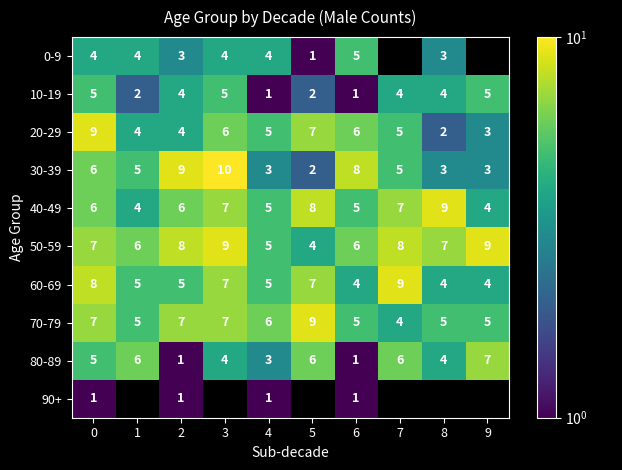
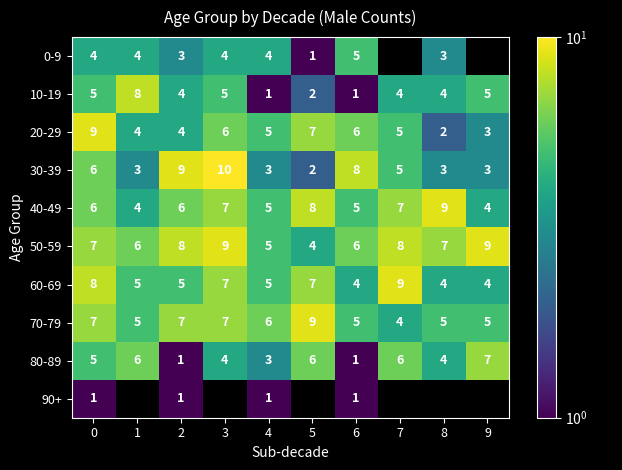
  {
    "0-9": {
      "0": 4,
      "1": 4,
      "2": 3,
      "3": 4,
      "4": 4,
      "5": 1,
      "6": 5,
      "8": 3
    },
    "10-19": {
      "0": 5,
-     "1": 2,
+     "1": 8,
      "2": 4,
      "3": 5,
      "4": 1,
      "5": 2,
      "6": 1,
      "7": 4,
      "8": 4,
      "9": 5
    },
    "20-29": {
      "0": 9,
      "1": 4,
      "2": 4,
      "3": 6,
      "4": 5,
      "5": 7,
      "6": 6,
      "7": 5,
      "8": 2,
      "9": 3
    },
    "30-39": {
      "0": 6,
-     "1": 5,
+     "1": 3,
      "2": 9,
      "3": 10,
      "4": 3,
      "5": 2,
      "6": 8,
      "7": 5,
      "8": 3,
      "9": 3
    },
    "40-49": {
      "0": 6,
      "1": 4,
      "2": 6,
      "3": 7,
      "4": 5,
      "5": 8,
      "6": 5,
      "7": 7,
      "8": 9,
      "9": 4
    },
    "50-59": {
      "0": 7,
      "1": 6,
      "2": 8,
      "3": 9,
      "4": 5,
      "5": 4,
      "6": 6,
      "7": 8,
      "8": 7,
      "9": 9
    },
    "60-69": {
      "0": 8,
      "1": 5,
      "2": 5,
      "3": 7,
      "4": 5,
      "5": 7,
      "6": 4,
      "7": 9,
      "8": 4,
      "9": 4
    },
    "70-79": {
      "0": 7,
      "1": 5,
      "2": 7,
      "3": 7,
      "4": 6,
      "5": 9,
      "6": 5,
      "7": 4,
      "8": 5,
      "9": 5
    },
    "80-89": {
      "0": 5,
      "1": 6,
      "2": 1,
      "3": 4,
      "4": 3,
      "5": 6,
      "6": 1,
      "7": 6,
      "8": 4,
      "9": 7
    },
    "90+": {
      "0": 1,
      "2": 1,
      "4": 1,
      "6": 1
    }
  }
